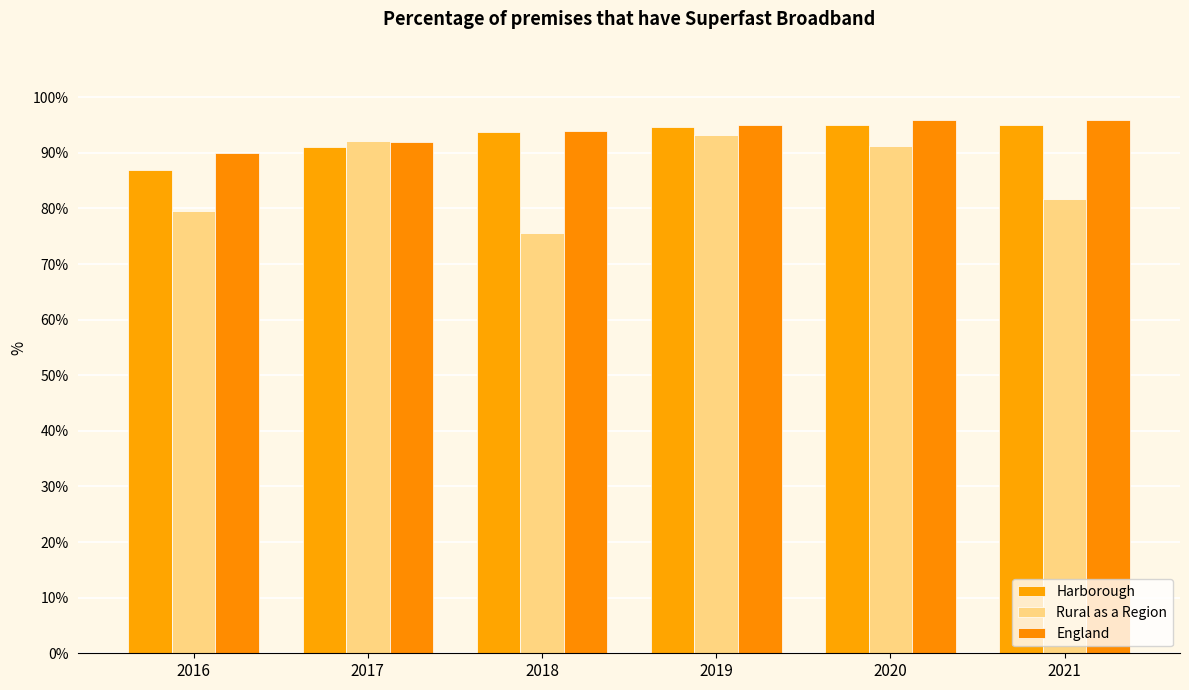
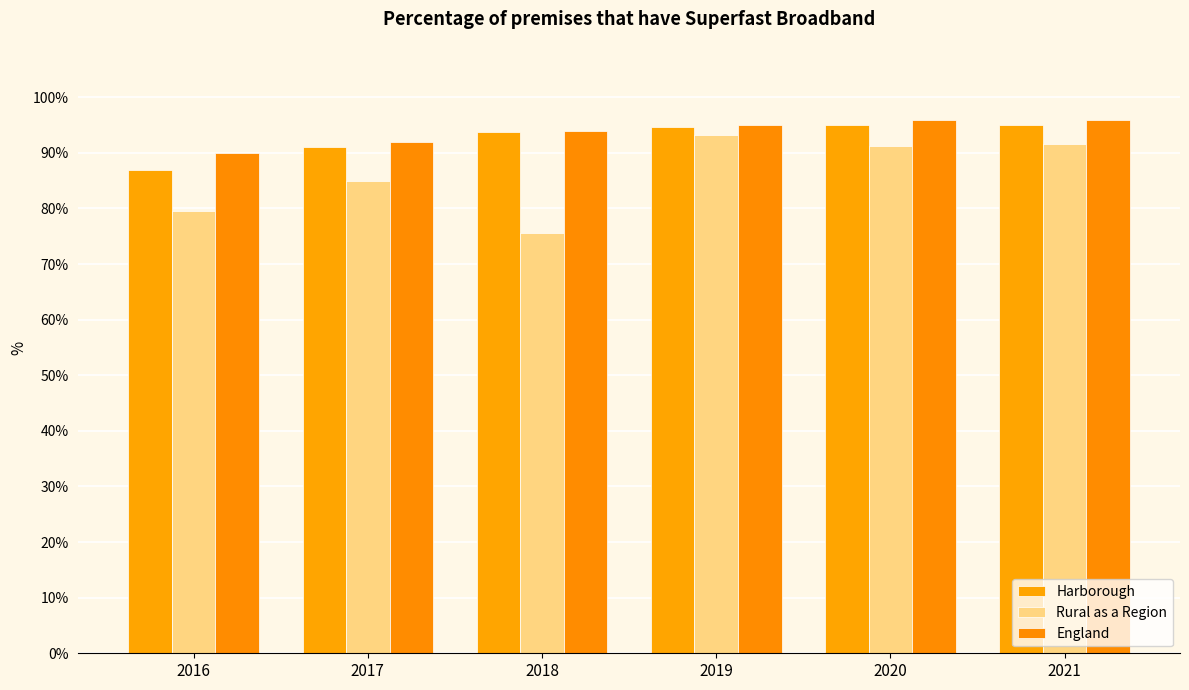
  {
    "Rural as a Region": {
      "2016": "79%",
-     "2017": "92%",
+     "2017": "85%",
      "2018": "76%",
      "2019": "93%",
      "2020": "91%",
-     "2021": "82%"
+     "2021": "92%"
    }
  }
